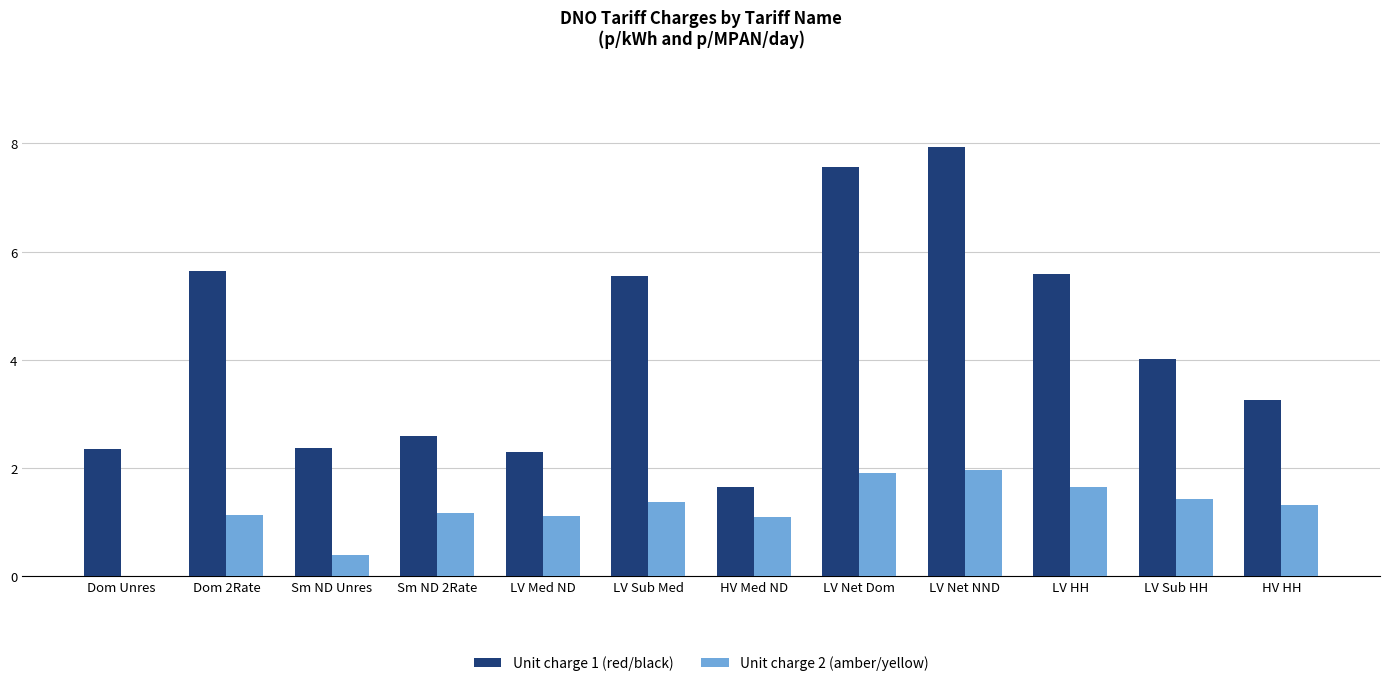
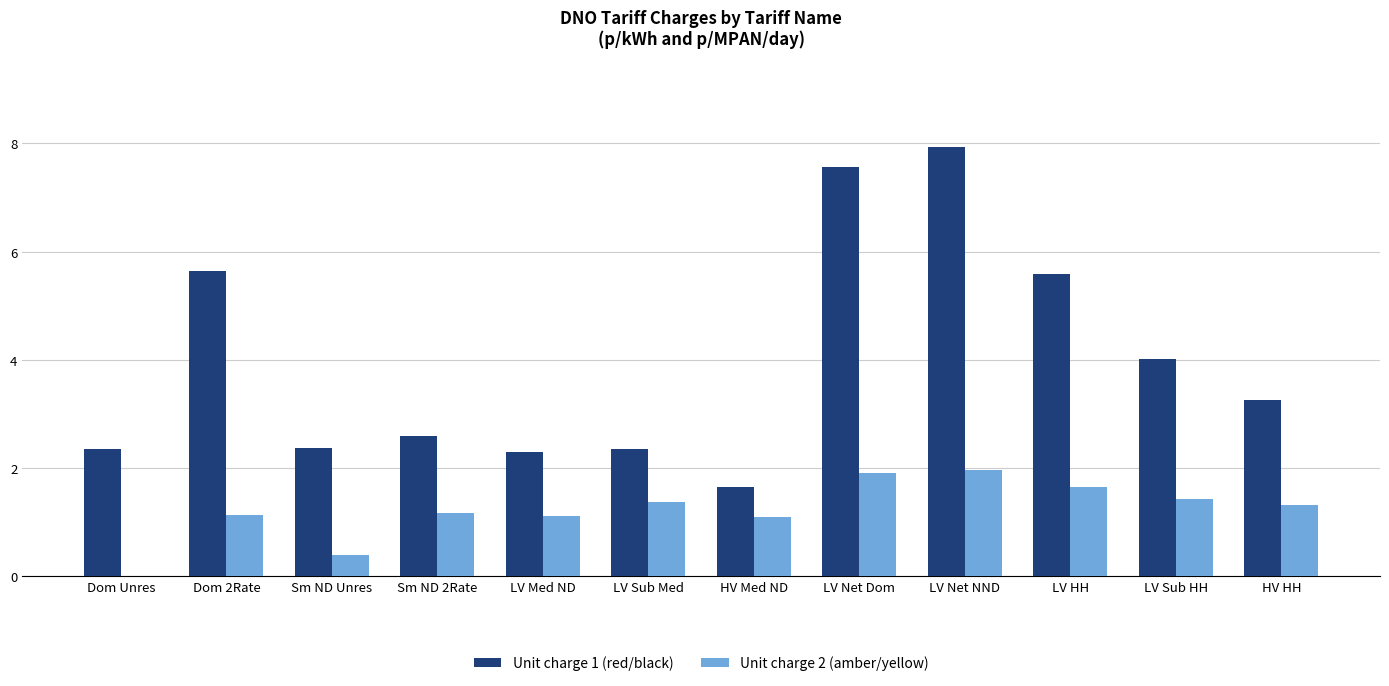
  {
    "Unit charge 1 (red/black)": {
      "Dom Unres": 2.4,
      "Dom 2Rate": 5.6,
      "Sm ND Unres": 2.4,
      "Sm ND 2Rate": 2.6,
      "LV Med ND": 2.3,
-     "LV Sub Med": 5.6,
+     "LV Sub Med": 2.3,
      "HV Med ND": 1.7,
      "LV Net Dom": 7.6,
      "LV Net NND": 7.9,
      "LV HH": 5.6,
      "LV Sub HH": 4.0,
      "HV HH": 3.3
    },
    "Unit charge 2 (amber/yellow)": {
      "Dom Unres": 0.0,
      "Dom 2Rate": 1.1,
      "Sm ND Unres": 0.4,
      "Sm ND 2Rate": 1.2,
      "LV Med ND": 1.1,
      "LV Sub Med": 1.4,
      "HV Med ND": 1.1,
      "LV Net Dom": 1.9,
      "LV Net NND": 2.0,
      "LV HH": 1.6,
      "LV Sub HH": 1.4,
      "HV HH": 1.3
    }
  }
